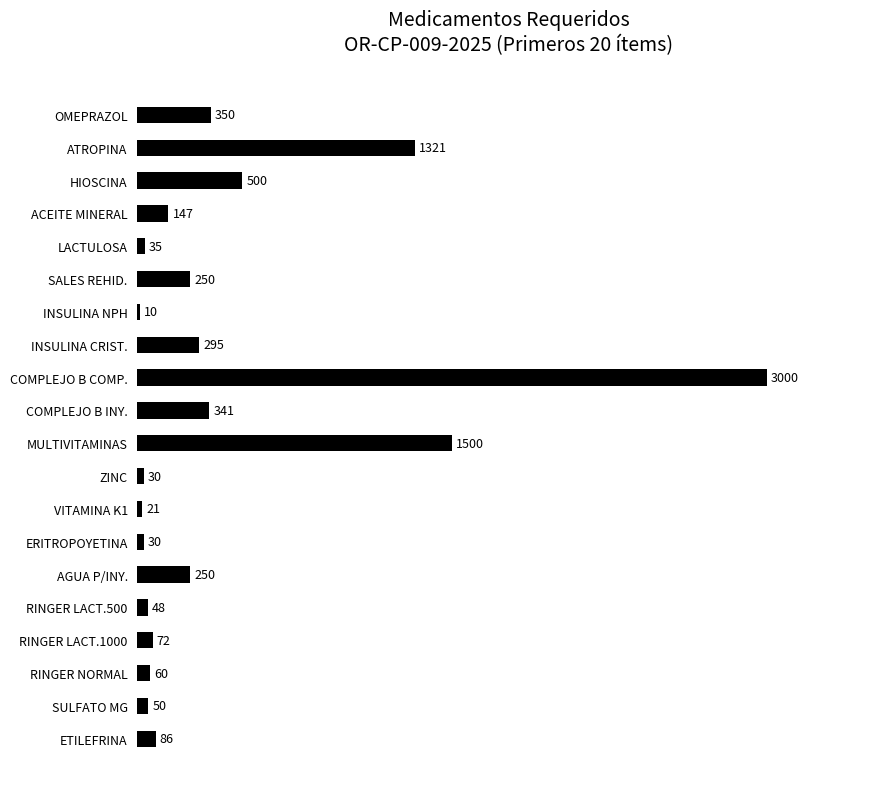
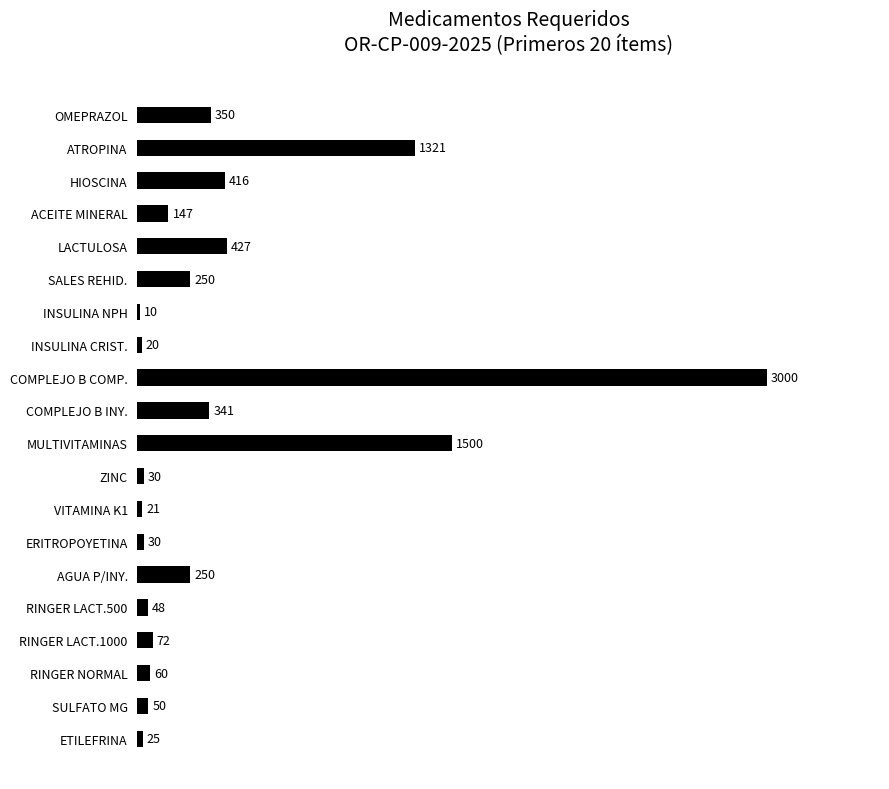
  {
    "OMEPRAZOL": 350,
    "ATROPINA": 1321,
-   "HIOSCINA": 500,
+   "HIOSCINA": 416,
    "ACEITE MINERAL": 147,
-   "LACTULOSA": 35,
+   "LACTULOSA": 427,
    "SALES REHID.": 250,
    "INSULINA NPH": 10,
-   "INSULINA CRIST.": 295,
+   "INSULINA CRIST.": 20,
    "COMPLEJO B COMP.": 3000,
    "COMPLEJO B INY.": 341,
    "MULTIVITAMINAS": 1500,
    "ZINC": 30,
    "VITAMINA K1": 21,
    "ERITROPOYETINA": 30,
    "AGUA P/INY.": 250,
    "RINGER LACT.500": 48,
    "RINGER LACT.1000": 72,
    "RINGER NORMAL": 60,
    "SULFATO MG": 50,
-   "ETILEFRINA": 86
+   "ETILEFRINA": 25
  }
